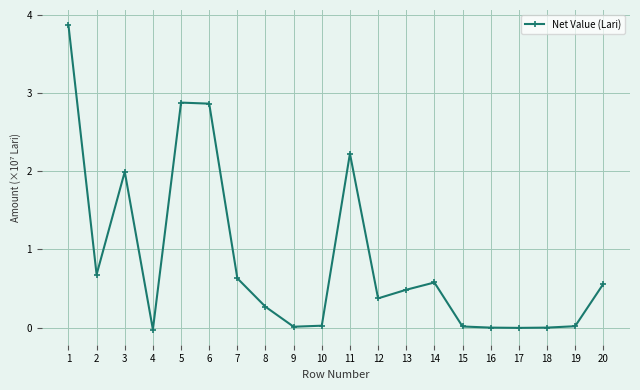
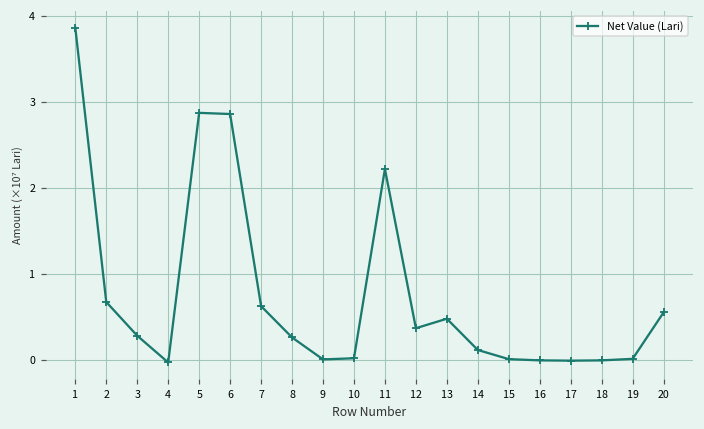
  {
    "1": 3.9,
    "2": 0.7,
-   "3": 2.0,
+   "3": 0.3,
    "4": 0.0,
    "5": 2.9,
    "6": 2.9,
    "7": 0.6,
    "8": 0.3,
    "9": 0.0,
    "10": 0.0,
    "11": 2.2,
    "12": 0.4,
    "13": 0.5,
-   "14": 0.6,
+   "14": 0.1,
    "15": 0.0,
    "16": 0.0,
    "17": 0.0,
    "18": 0.0,
    "19": 0.0,
    "20": 0.6
  }
